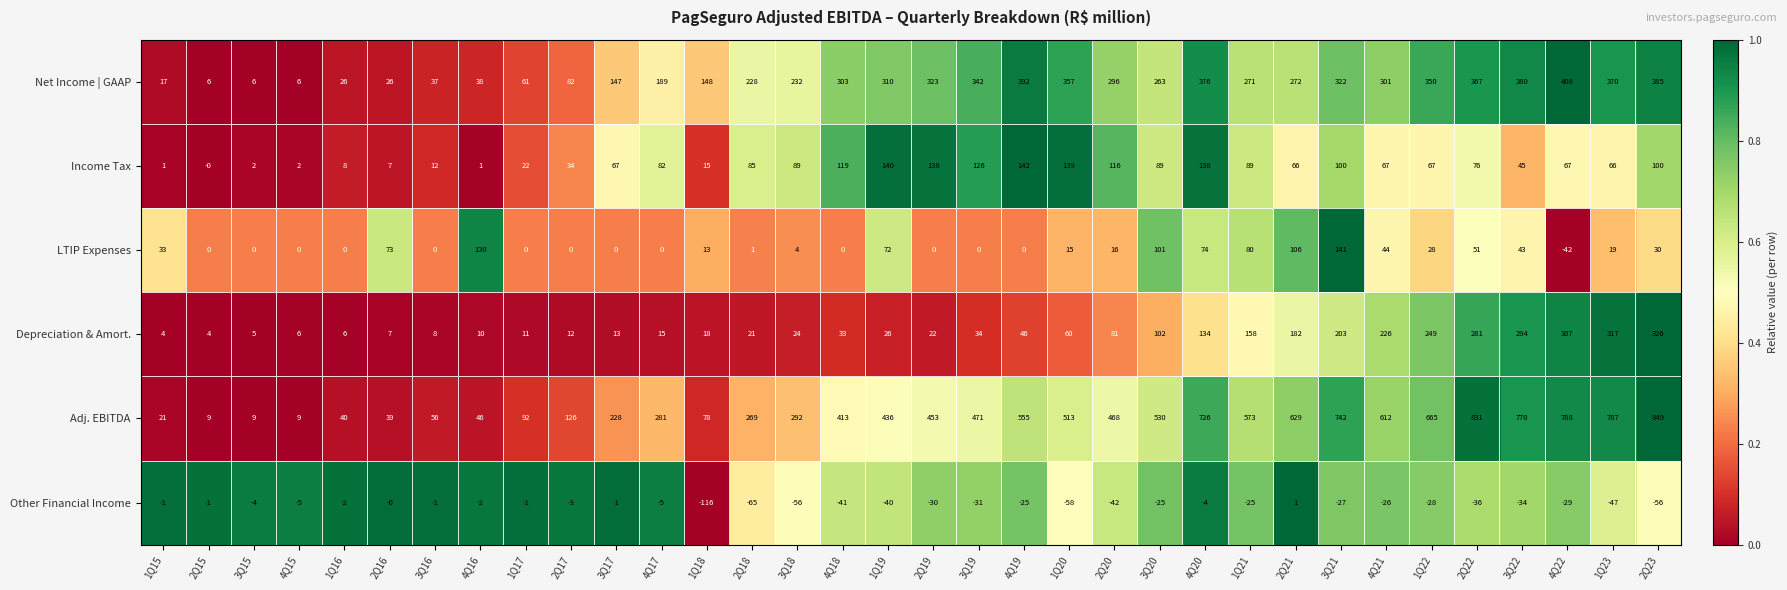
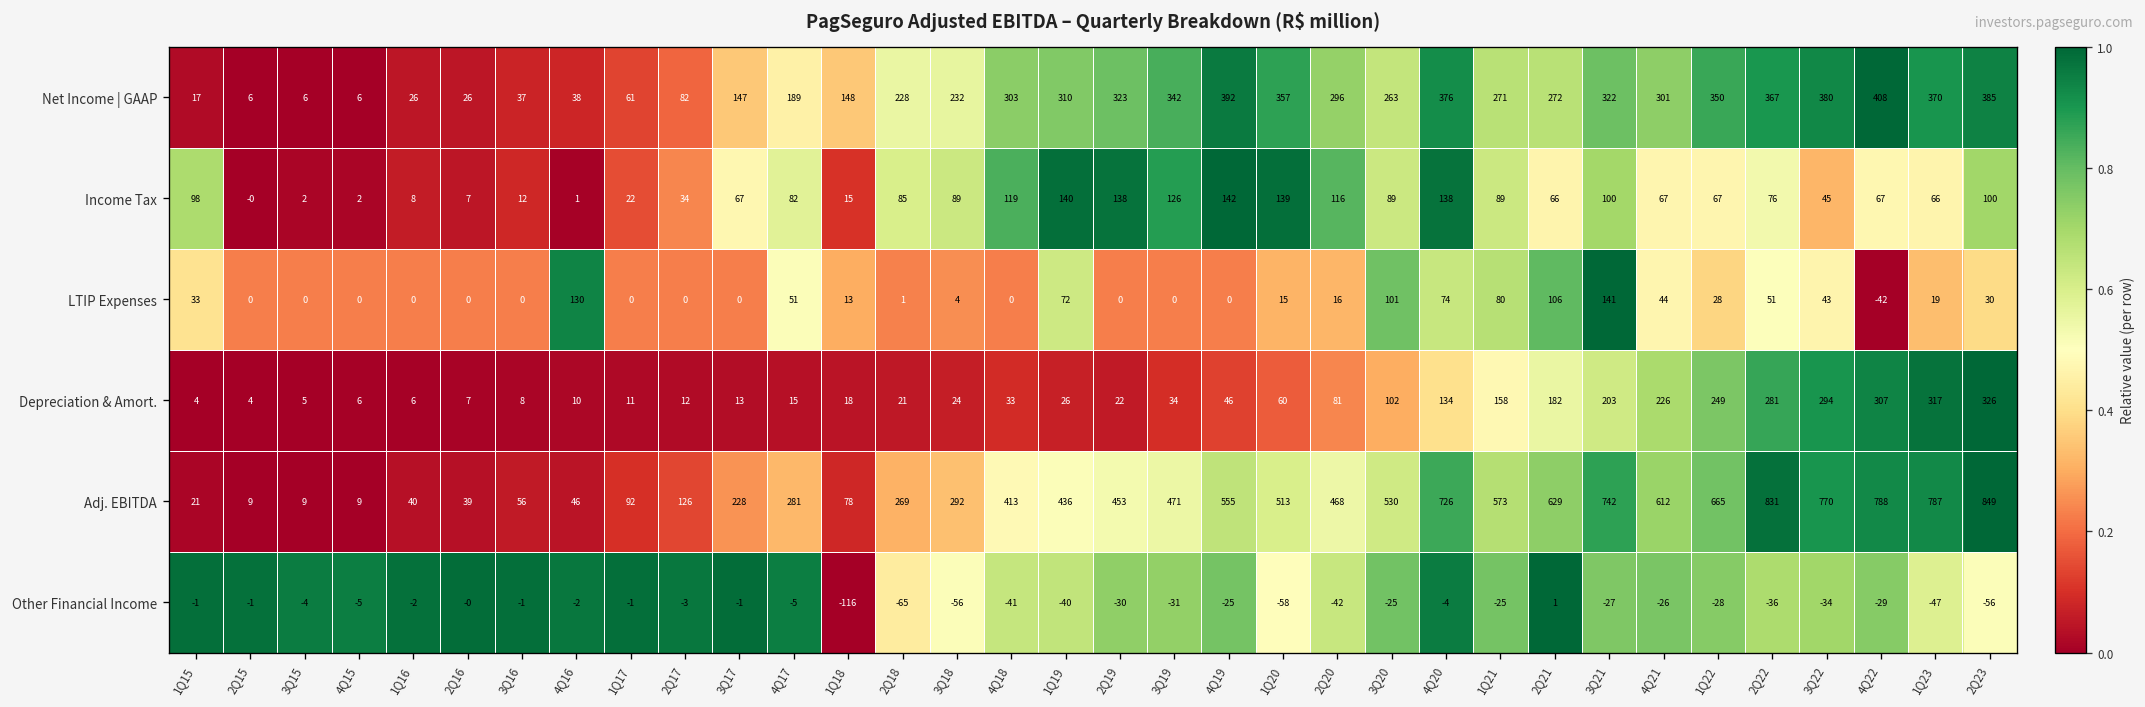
  {
    "Income Tax": {
-     "1Q15": 1,
+     "1Q15": 98,
      "2Q15": -0,
      "3Q15": 2,
      "4Q15": 2,
      "1Q16": 8,
      "2Q16": 7,
      "3Q16": 12,
      "4Q16": 1,
      "1Q17": 22,
      "2Q17": 34,
      "3Q17": 67,
      "4Q17": 82,
      "1Q18": 15,
      "2Q18": 85,
      "3Q18": 89,
      "4Q18": 119,
      "1Q19": 140,
      "2Q19": 138,
      "3Q19": 126,
      "4Q19": 142,
      "1Q20": 139,
      "2Q20": 116,
      "3Q20": 89,
      "4Q20": 138,
      "1Q21": 89,
      "2Q21": 66,
      "3Q21": 100,
      "4Q21": 67,
      "1Q22": 67,
      "2Q22": 76,
      "3Q22": 45,
      "4Q22": 67,
      "1Q23": 66,
      "2Q23": 100
    },
    "LTIP Expenses": {
      "1Q15": 33,
      "2Q15": 0,
      "3Q15": 0,
      "4Q15": 0,
      "1Q16": 0,
-     "2Q16": 73,
+     "2Q16": 0,
      "3Q16": 0,
      "4Q16": 130,
      "1Q17": 0,
      "2Q17": 0,
      "3Q17": 0,
-     "4Q17": 0,
+     "4Q17": 51,
      "1Q18": 13,
      "2Q18": 1,
      "3Q18": 4,
      "4Q18": 0,
      "1Q19": 72,
      "2Q19": 0,
      "3Q19": 0,
      "4Q19": 0,
      "1Q20": 15,
      "2Q20": 16,
      "3Q20": 101,
      "4Q20": 74,
      "1Q21": 80,
      "2Q21": 106,
      "3Q21": 141,
      "4Q21": 44,
      "1Q22": 28,
      "2Q22": 51,
      "3Q22": 43,
      "4Q22": -42,
      "1Q23": 19,
      "2Q23": 30
    }
  }
